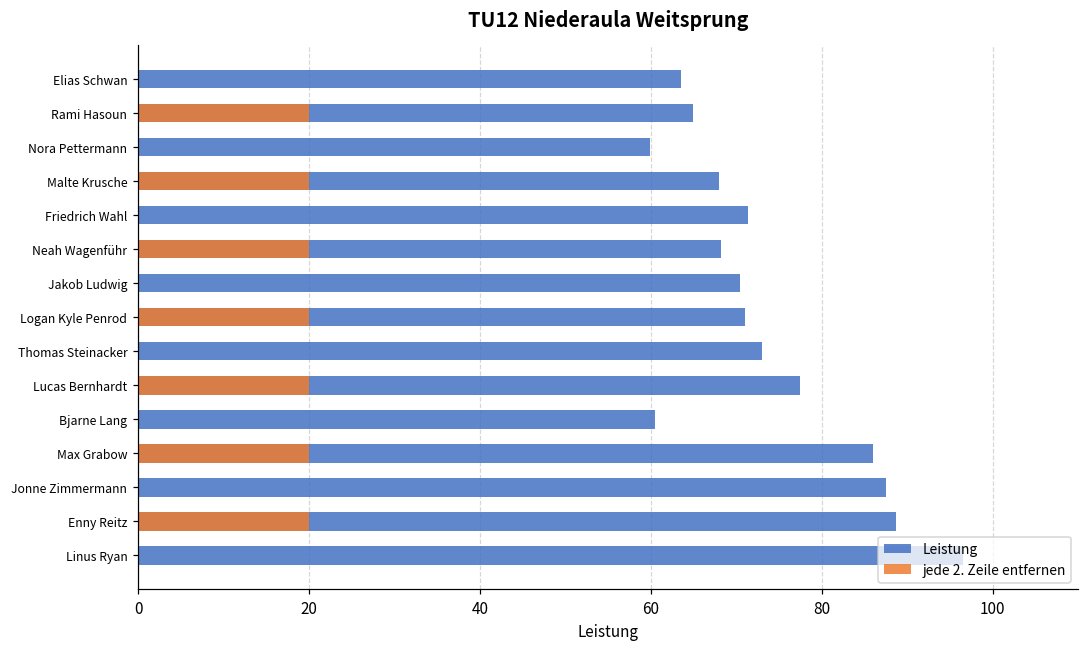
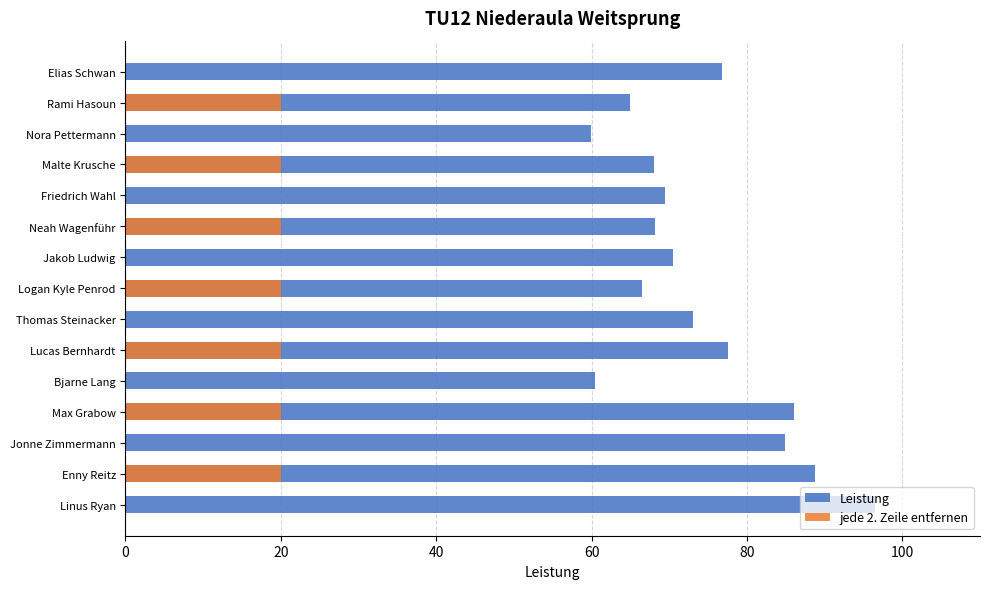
  {
    "Leistung": {
-     "Elias Schwan": 64,
+     "Elias Schwan": 77,
      "Rami Hasoun": 65,
      "Nora Pettermann": 60,
      "Malte Krusche": 68,
-     "Friedrich Wahl": 71,
+     "Friedrich Wahl": 70,
      "Neah Wagenführ": 68,
      "Jakob Ludwig": 71,
-     "Logan Kyle Penrod": 71,
+     "Logan Kyle Penrod": 67,
      "Thomas Steinacker": 73,
      "Lucas Bernhardt": 78,
      "Bjarne Lang": 61,
      "Max Grabow": 86,
-     "Jonne Zimmermann": 88,
+     "Jonne Zimmermann": 85,
      "Enny Reitz": 89
    },
    "jede 2. Zeile entfernen": {
      "Elias Schwan": 0,
      "Nora Pettermann": 0,
      "Friedrich Wahl": 0,
      "Jakob Ludwig": 0,
      "Thomas Steinacker": 0,
      "Bjarne Lang": 0,
      "Jonne Zimmermann": 0,
      "Linus Ryan": 0
    }
  }
